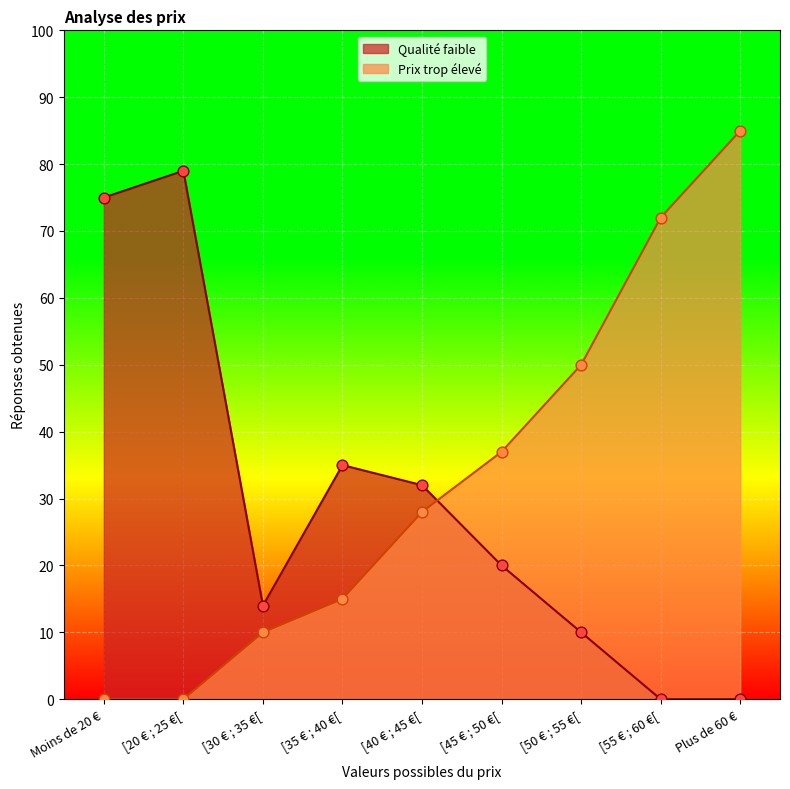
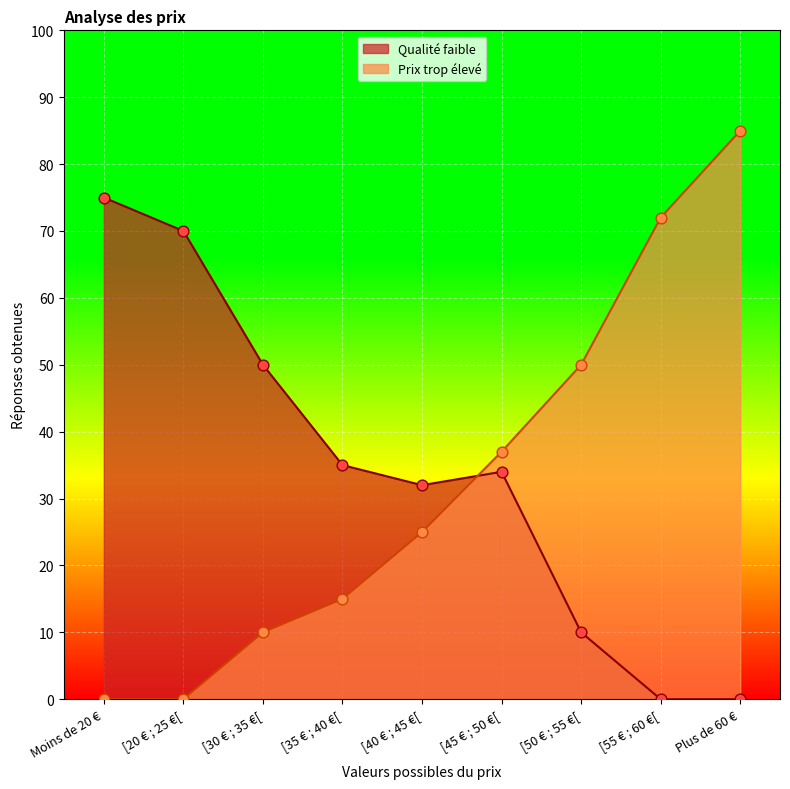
  {
    "Qualité faible": {
      "Moins de 20 €": 75,
-     "[20 € ; 25 €[": 79,
-     "[30 € ; 35 €[": 14,
+     "[20 € ; 25 €[": 70,
+     "[30 € ; 35 €[": 50,
      "[35 € ; 40 €[": 35,
      "[40 € ; 45 €[": 32,
-     "[45 € ; 50 €[": 20,
+     "[45 € ; 50 €[": 34,
      "[50 € ; 55 €[": 10,
      "[55 € ; 60 €[": 0,
      "Plus de 60 €": 0
    },
    "Prix trop élevé": {
      "Moins de 20 €": 0,
      "[20 € ; 25 €[": 0,
      "[30 € ; 35 €[": 10,
      "[35 € ; 40 €[": 15,
-     "[40 € ; 45 €[": 28,
+     "[40 € ; 45 €[": 25,
      "[45 € ; 50 €[": 37,
      "[50 € ; 55 €[": 50,
      "[55 € ; 60 €[": 72,
      "Plus de 60 €": 85
    }
  }
